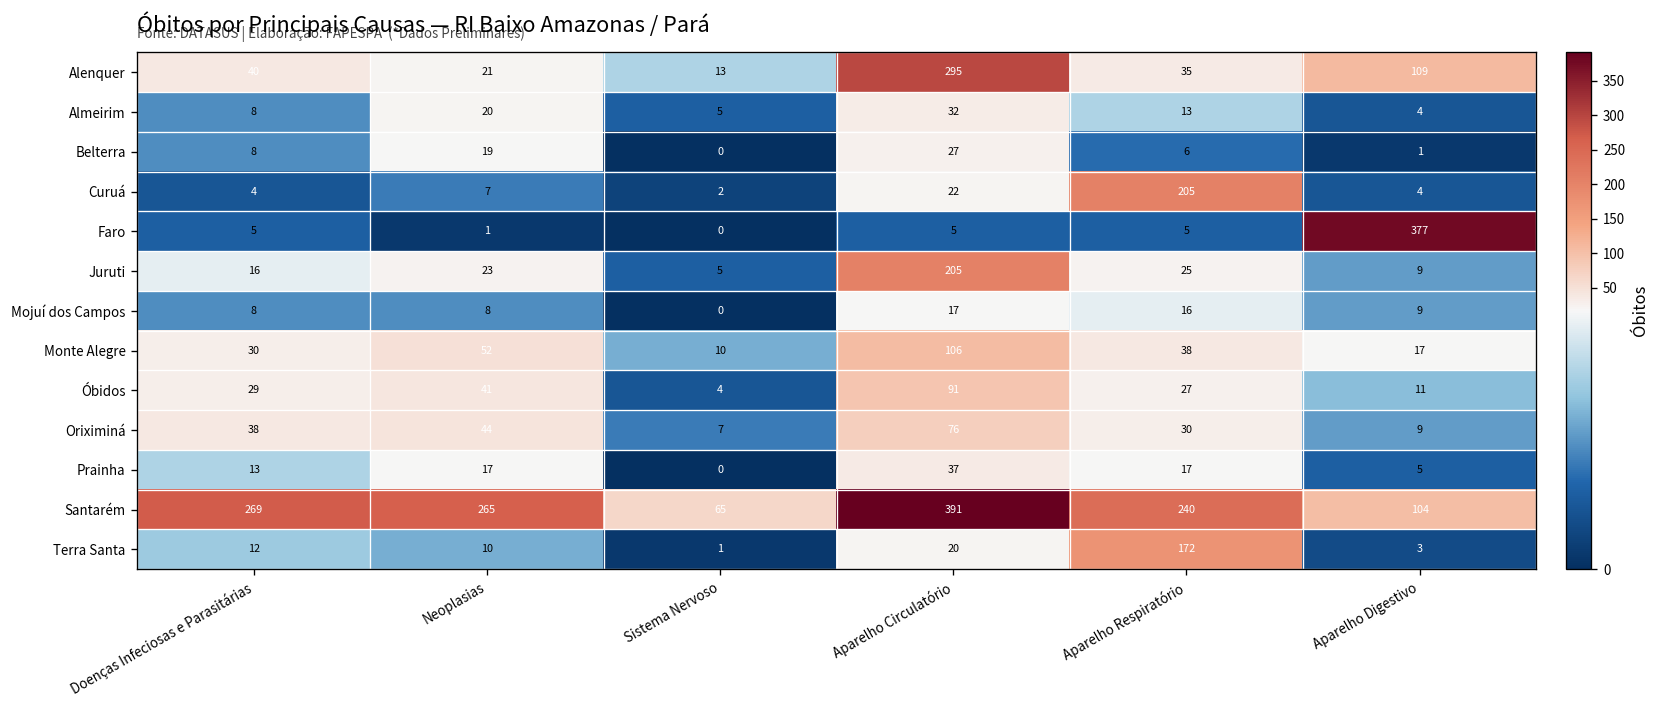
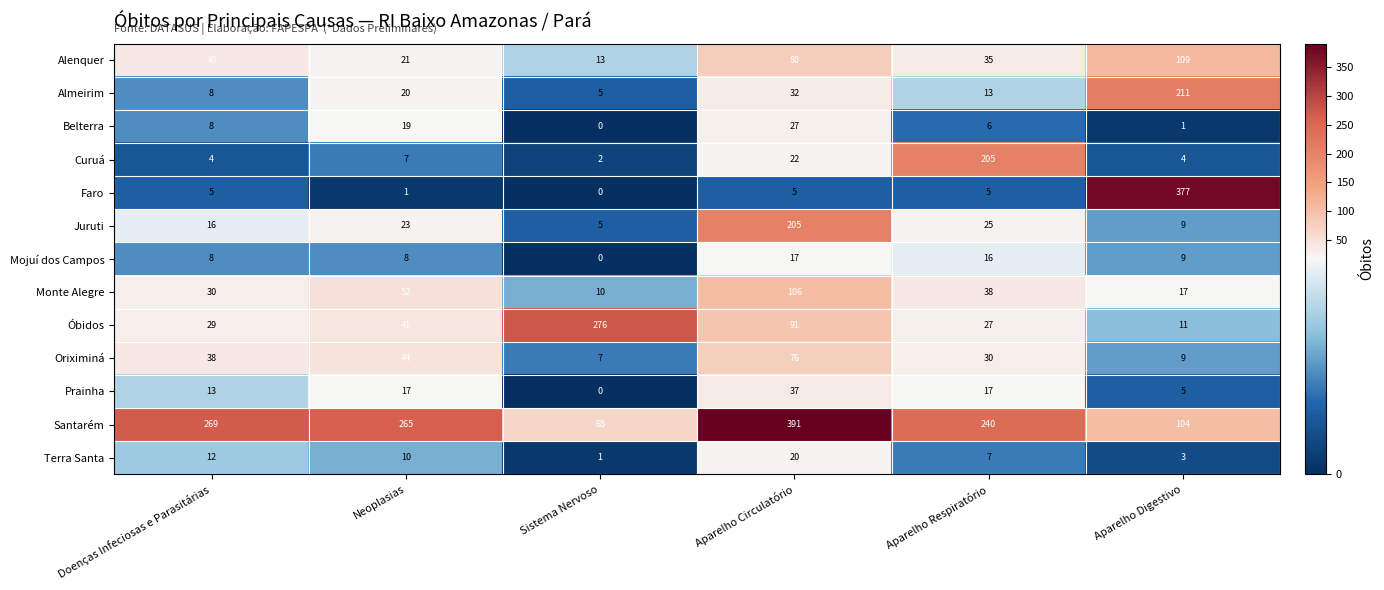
  {
    "Alenquer": {
      "Neoplasias": 21,
      "Sistema Nervoso": 13,
-     "Aparelho Circulatório": 295,
+     "Aparelho Circulatório": 80,
      "Aparelho Respiratório": 35,
      "Aparelho Digestivo": 109
    },
    "Almeirim": {
      "Doenças Infeciosas e Parasitárias": 8,
      "Neoplasias": 20,
      "Sistema Nervoso": 5,
      "Aparelho Circulatório": 32,
      "Aparelho Respiratório": 13,
-     "Aparelho Digestivo": 4
+     "Aparelho Digestivo": 211
    },
    "Belterra": {
      "Doenças Infeciosas e Parasitárias": 8,
      "Neoplasias": 19,
      "Sistema Nervoso": 0,
      "Aparelho Circulatório": 27,
      "Aparelho Respiratório": 6,
      "Aparelho Digestivo": 1
    },
    "Curuá": {
      "Doenças Infeciosas e Parasitárias": 4,
      "Neoplasias": 7,
      "Sistema Nervoso": 2,
      "Aparelho Circulatório": 22,
      "Aparelho Respiratório": 205,
      "Aparelho Digestivo": 4
    },
    "Faro": {
      "Doenças Infeciosas e Parasitárias": 5,
      "Neoplasias": 1,
      "Sistema Nervoso": 0,
      "Aparelho Circulatório": 5,
      "Aparelho Respiratório": 5,
      "Aparelho Digestivo": 377
    },
    "Juruti": {
      "Doenças Infeciosas e Parasitárias": 16,
      "Neoplasias": 23,
      "Sistema Nervoso": 5,
      "Aparelho Circulatório": 205,
      "Aparelho Respiratório": 25,
      "Aparelho Digestivo": 9
    },
    "Mojuí dos Campos": {
      "Doenças Infeciosas e Parasitárias": 8,
      "Neoplasias": 8,
      "Sistema Nervoso": 0,
      "Aparelho Circulatório": 17,
      "Aparelho Respiratório": 16,
      "Aparelho Digestivo": 9
    },
    "Monte Alegre": {
      "Doenças Infeciosas e Parasitárias": 30,
      "Sistema Nervoso": 10,
      "Aparelho Circulatório": 106,
      "Aparelho Respiratório": 38,
      "Aparelho Digestivo": 17
    },
    "Óbidos": {
      "Doenças Infeciosas e Parasitárias": 29,
-     "Sistema Nervoso": 4,
+     "Sistema Nervoso": 276,
      "Aparelho Circulatório": 91,
      "Aparelho Respiratório": 27,
      "Aparelho Digestivo": 11
    },
    "Oriximiná": {
      "Doenças Infeciosas e Parasitárias": 38,
      "Sistema Nervoso": 7,
      "Aparelho Circulatório": 76,
      "Aparelho Respiratório": 30,
      "Aparelho Digestivo": 9
    },
    "Prainha": {
      "Doenças Infeciosas e Parasitárias": 13,
      "Neoplasias": 17,
      "Sistema Nervoso": 0,
      "Aparelho Circulatório": 37,
      "Aparelho Respiratório": 17,
      "Aparelho Digestivo": 5
    },
    "Santarém": {
      "Doenças Infeciosas e Parasitárias": 269,
      "Neoplasias": 265,
      "Sistema Nervoso": 65,
      "Aparelho Circulatório": 391,
      "Aparelho Respiratório": 240,
      "Aparelho Digestivo": 104
    },
    "Terra Santa": {
      "Doenças Infeciosas e Parasitárias": 12,
      "Neoplasias": 10,
      "Sistema Nervoso": 1,
      "Aparelho Circulatório": 20,
-     "Aparelho Respiratório": 172,
+     "Aparelho Respiratório": 7,
      "Aparelho Digestivo": 3
    }
  }
